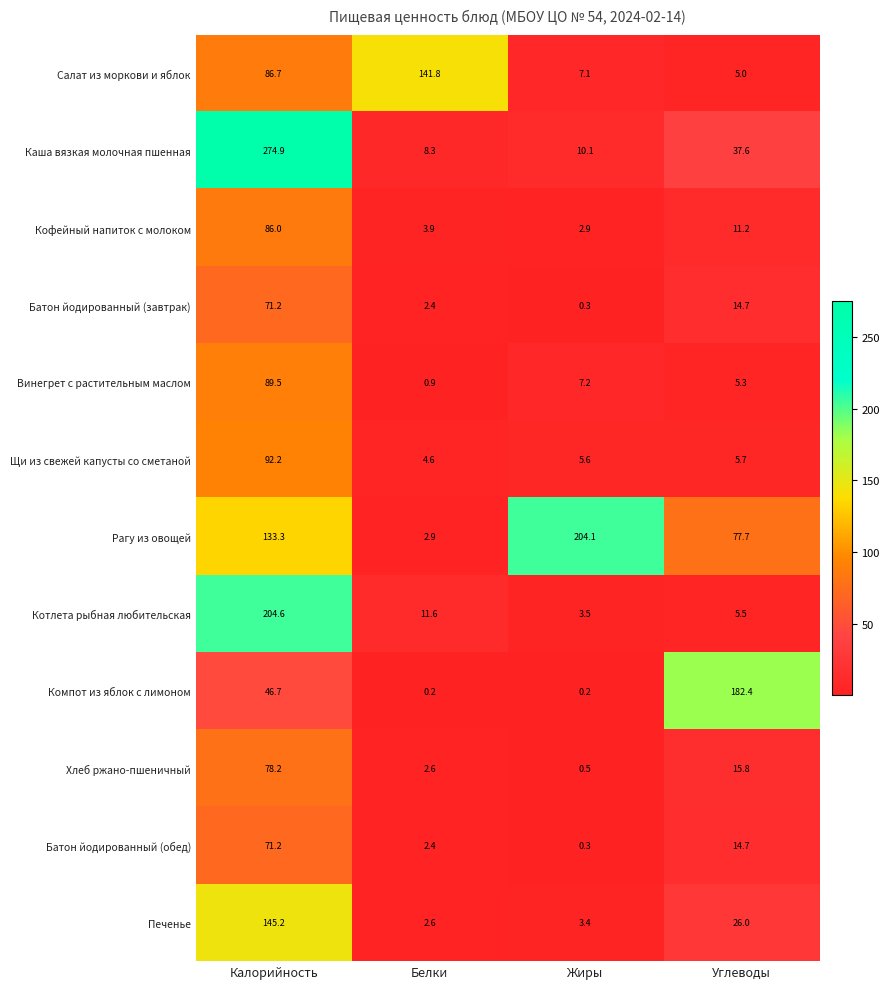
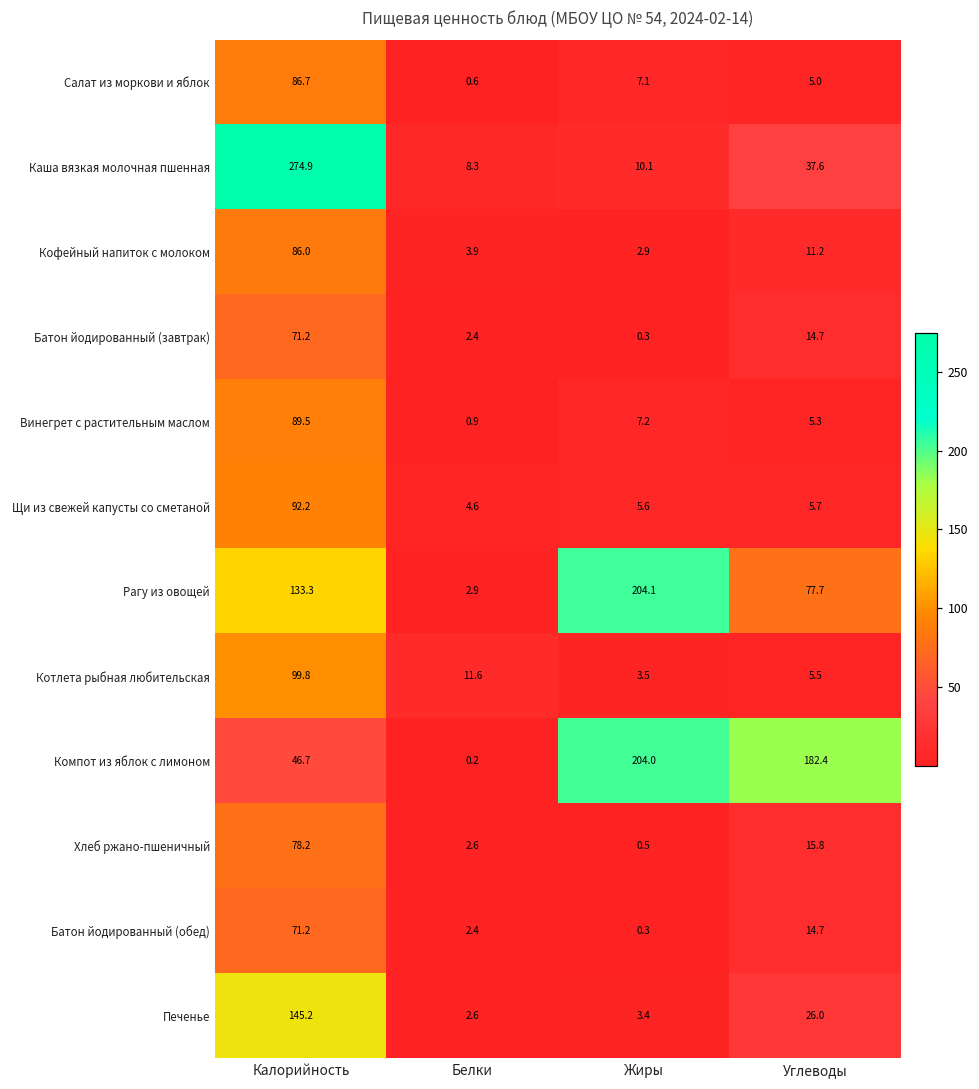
  {
    "Салат из моркови и яблок": {
      "Калорийность": 86.7,
-     "Белки": 141.8,
+     "Белки": 0.6,
      "Жиры": 7.1,
      "Углеводы": 5.0
    },
    "Каша вязкая молочная пшенная": {
      "Калорийность": 274.9,
      "Белки": 8.3,
      "Жиры": 10.1,
      "Углеводы": 37.6
    },
    "Кофейный напиток с молоком": {
      "Калорийность": 86.0,
      "Белки": 3.9,
      "Жиры": 2.9,
      "Углеводы": 11.2
    },
    "Батон йодированный (завтрак)": {
      "Калорийность": 71.2,
      "Белки": 2.4,
      "Жиры": 0.3,
      "Углеводы": 14.7
    },
    "Винегрет с растительным маслом": {
      "Калорийность": 89.5,
      "Белки": 0.9,
      "Жиры": 7.2,
      "Углеводы": 5.3
    },
    "Щи из свежей капусты со сметаной": {
      "Калорийность": 92.2,
      "Белки": 4.6,
      "Жиры": 5.6,
      "Углеводы": 5.7
    },
    "Рагу из овощей": {
      "Калорийность": 133.3,
      "Белки": 2.9,
      "Жиры": 204.1,
      "Углеводы": 77.7
    },
    "Котлета рыбная любительская": {
-     "Калорийность": 204.6,
+     "Калорийность": 99.8,
      "Белки": 11.6,
      "Жиры": 3.5,
      "Углеводы": 5.5
    },
    "Компот из яблок с лимоном": {
      "Калорийность": 46.7,
      "Белки": 0.2,
-     "Жиры": 0.2,
+     "Жиры": 204.0,
      "Углеводы": 182.4
    },
    "Хлеб ржано-пшеничный": {
      "Калорийность": 78.2,
      "Белки": 2.6,
      "Жиры": 0.5,
      "Углеводы": 15.8
    },
    "Батон йодированный (обед)": {
      "Калорийность": 71.2,
      "Белки": 2.4,
      "Жиры": 0.3,
      "Углеводы": 14.7
    },
    "Печенье": {
      "Калорийность": 145.2,
      "Белки": 2.6,
      "Жиры": 3.4,
      "Углеводы": 26.0
    }
  }
